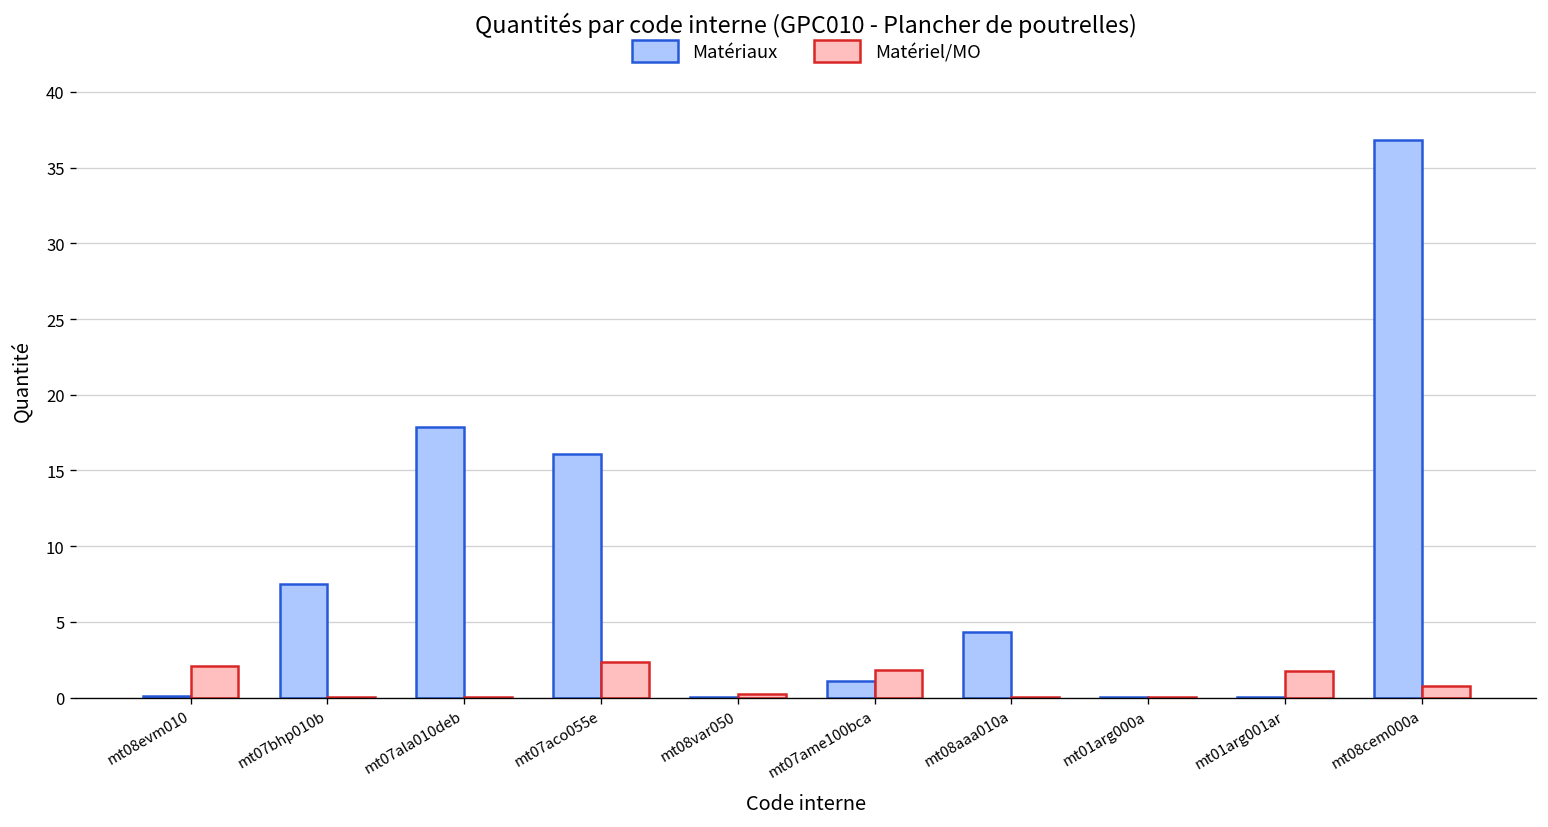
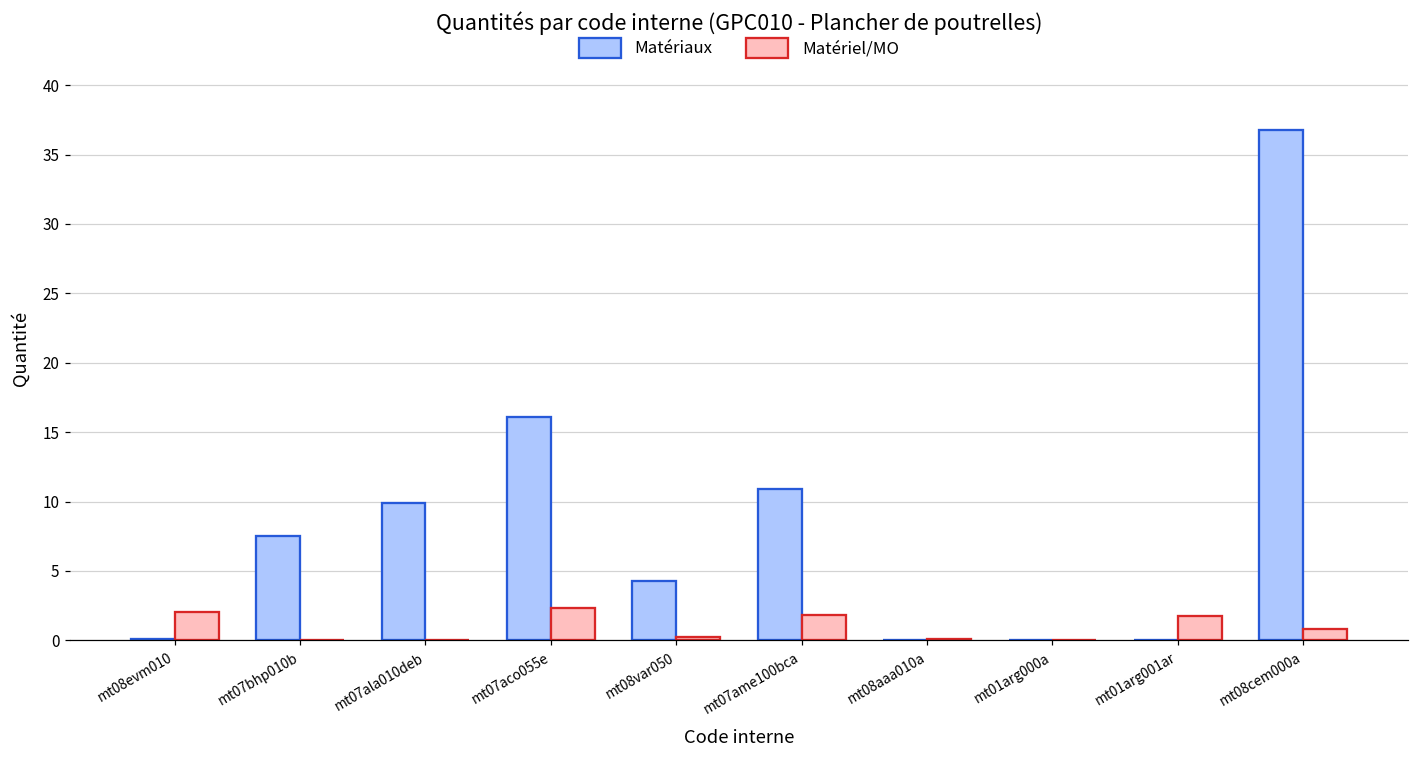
  {
    "Matériaux": {
      "mt07bhp010b": 7.5,
-     "mt07ala010deb": 17.9,
+     "mt07ala010deb": 9.9,
      "mt07aco055e": 16.1,
-     "mt08var050": 0.0,
-     "mt07ame100bca": 1.1,
-     "mt08aaa010a": 4.3,
+     "mt08var050": 4.2,
+     "mt07ame100bca": 10.9,
+     "mt08aaa010a": 0.0,
      "mt08cem000a": 36.8
    },
    "Matériel/MO": {
      "mt08evm010": 2.1,
      "mt07aco055e": 2.3,
      "mt08var050": 0.2,
      "mt07ame100bca": 1.8,
      "mt01arg001ar": 1.8,
      "mt08cem000a": 0.8
    }
  }
